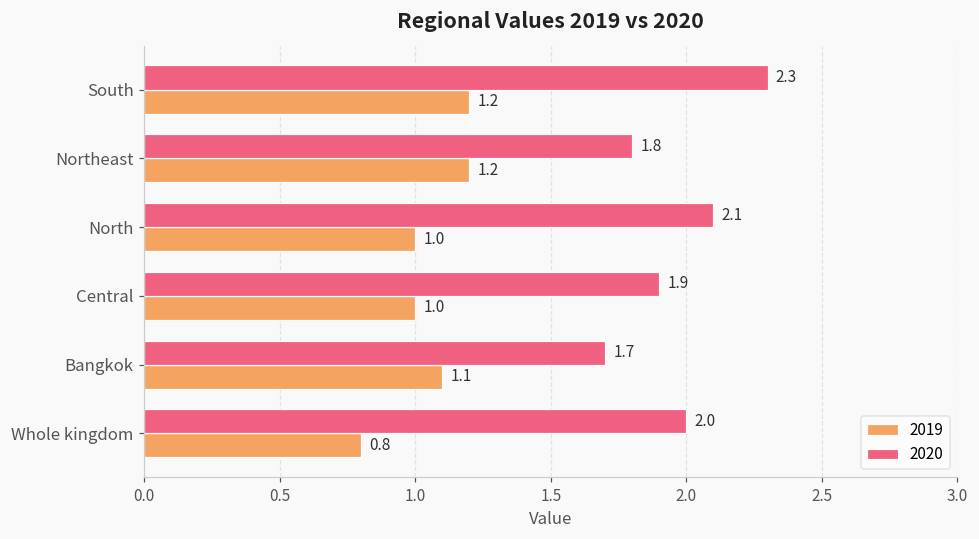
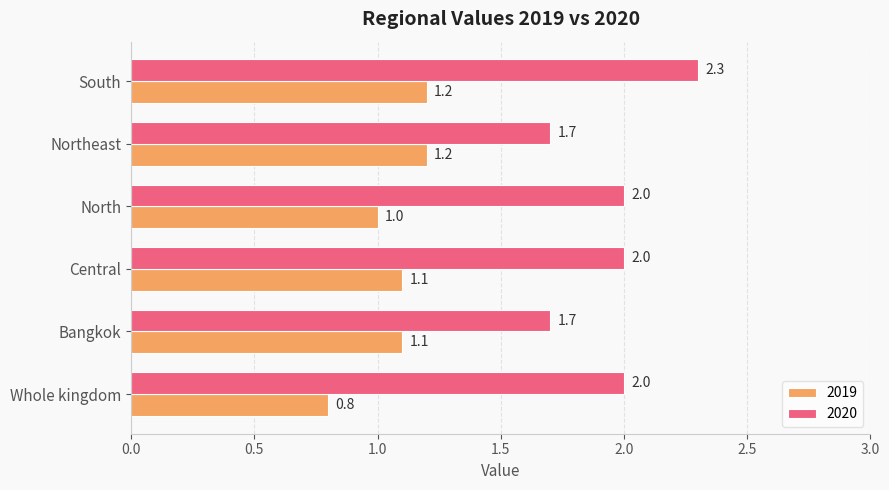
  {
    "2019": {
      "South": 1.2,
      "Northeast": 1.2,
      "North": 1.0,
-     "Central": 1.0,
+     "Central": 1.1,
      "Bangkok": 1.1,
      "Whole kingdom": 0.8
    },
    "2020": {
      "South": 2.3,
-     "Northeast": 1.8,
-     "North": 2.1,
-     "Central": 1.9,
+     "Northeast": 1.7,
+     "North": 2.0,
+     "Central": 2.0,
      "Bangkok": 1.7,
      "Whole kingdom": 2.0
    }
  }
